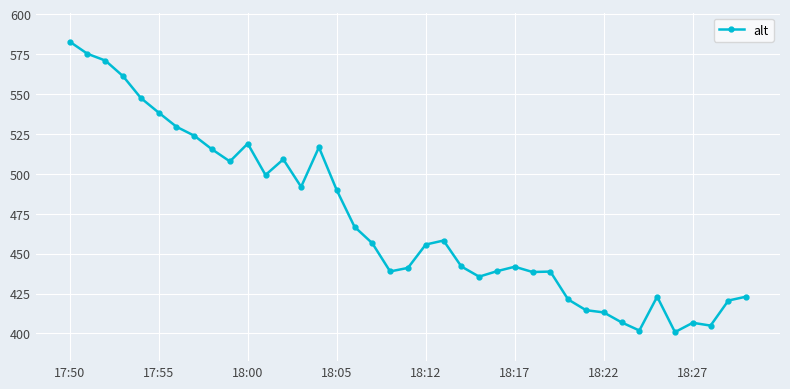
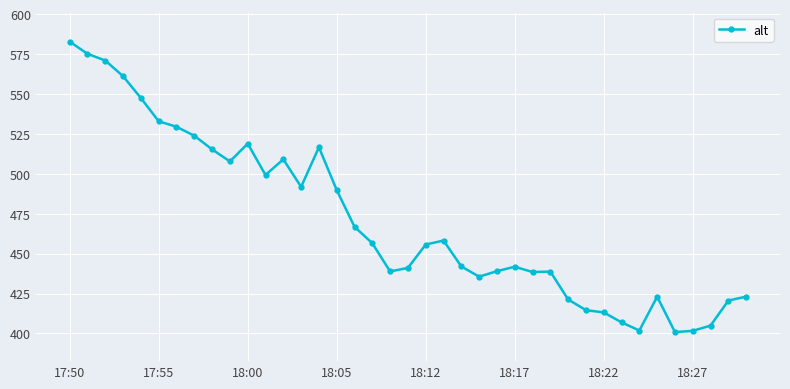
  {
    "17:50": 583,
-   "17:55": 538,
+   "17:55": 533,
    "18:00": 519,
    "18:05": 490,
    "18:12": 456,
    "18:17": 442,
    "18:22": 413,
-   "18:27": 407
+   "18:27": 402
  }
